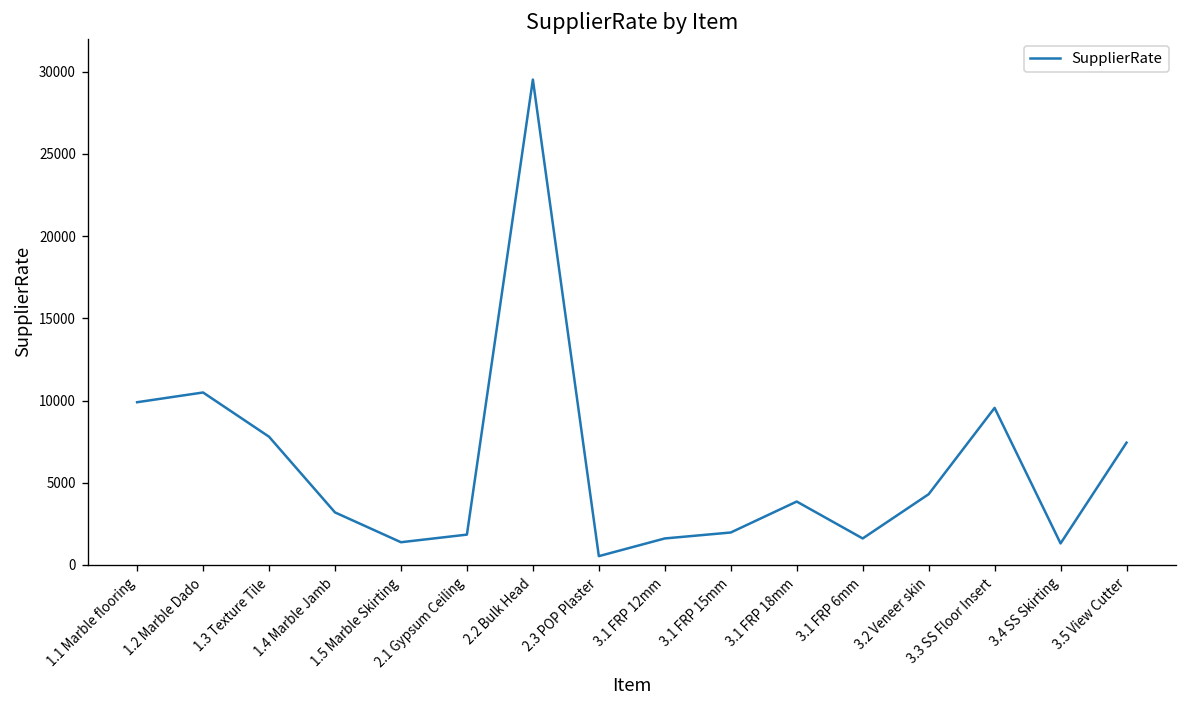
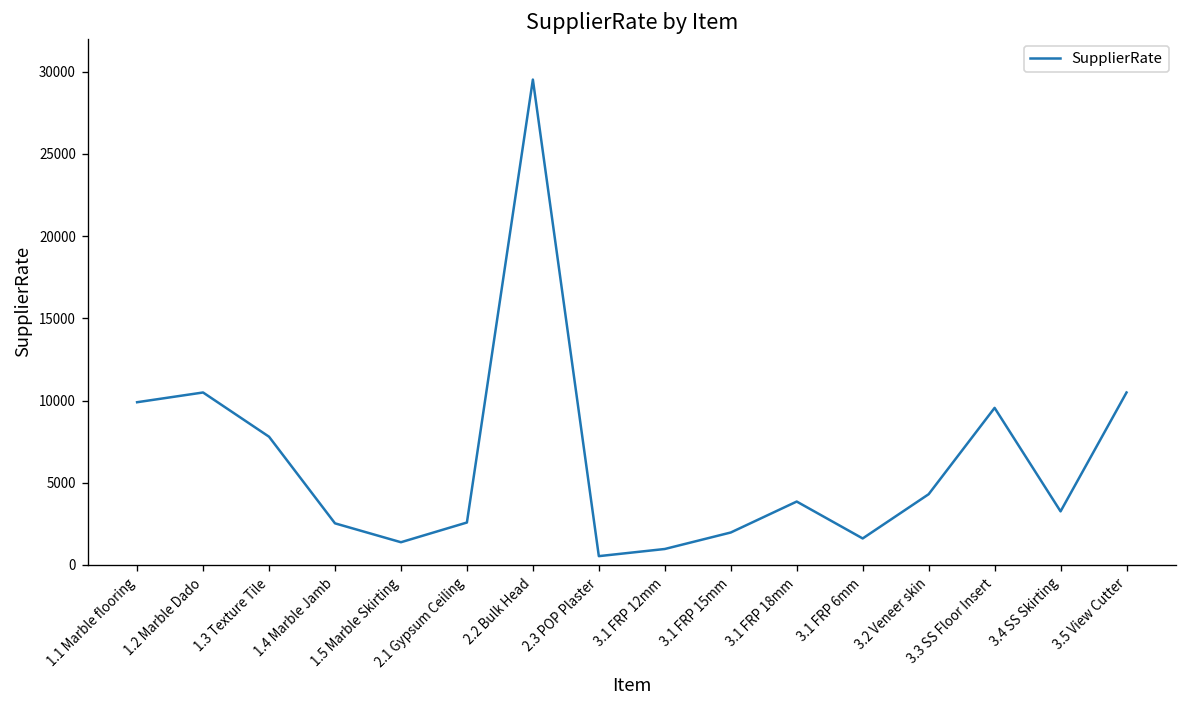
  {
    "1.1 Marble flooring": 9900,
    "1.2 Marble Dado": 10500,
    "1.3 Texture Tile": 7800,
-   "1.4 Marble Jamb": 3200,
+   "1.4 Marble Jamb": 2500,
    "1.5 Marble Skirting": 1400,
-   "2.1 Gypsum Ceiling": 1800,
+   "2.1 Gypsum Ceiling": 2600,
    "2.2 Bulk Head": 29500,
    "2.3 POP Plaster": 500,
-   "3.1 FRP 12mm": 1600,
+   "3.1 FRP 12mm": 1000,
    "3.1 FRP 15mm": 2000,
    "3.1 FRP 18mm": 3900,
    "3.1 FRP 6mm": 1600,
    "3.2 Veneer skin": 4300,
    "3.3 SS Floor Insert": 9600,
-   "3.4 SS Skirting": 1300,
-   "3.5 View Cutter": 7400
+   "3.4 SS Skirting": 3300,
+   "3.5 View Cutter": 10500
  }
